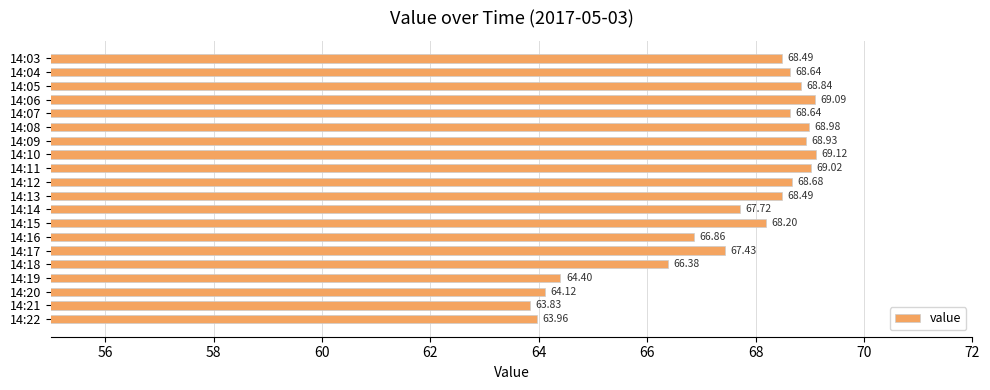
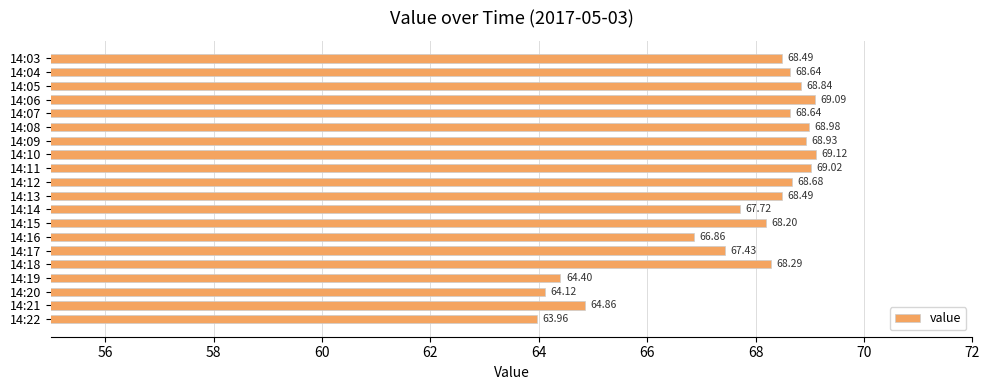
  {
    "14:03": 68.49,
    "14:04": 68.64,
    "14:05": 68.84,
    "14:06": 69.09,
    "14:07": 68.64,
    "14:08": 68.98,
    "14:09": 68.93,
    "14:10": 69.12,
    "14:11": 69.02,
    "14:12": 68.68,
    "14:13": 68.49,
    "14:14": 67.72,
    "14:15": 68.20,
    "14:16": 66.86,
    "14:17": 67.43,
-   "14:18": 66.38,
+   "14:18": 68.29,
    "14:19": 64.40,
    "14:20": 64.12,
-   "14:21": 63.83,
+   "14:21": 64.86,
    "14:22": 63.96
  }
